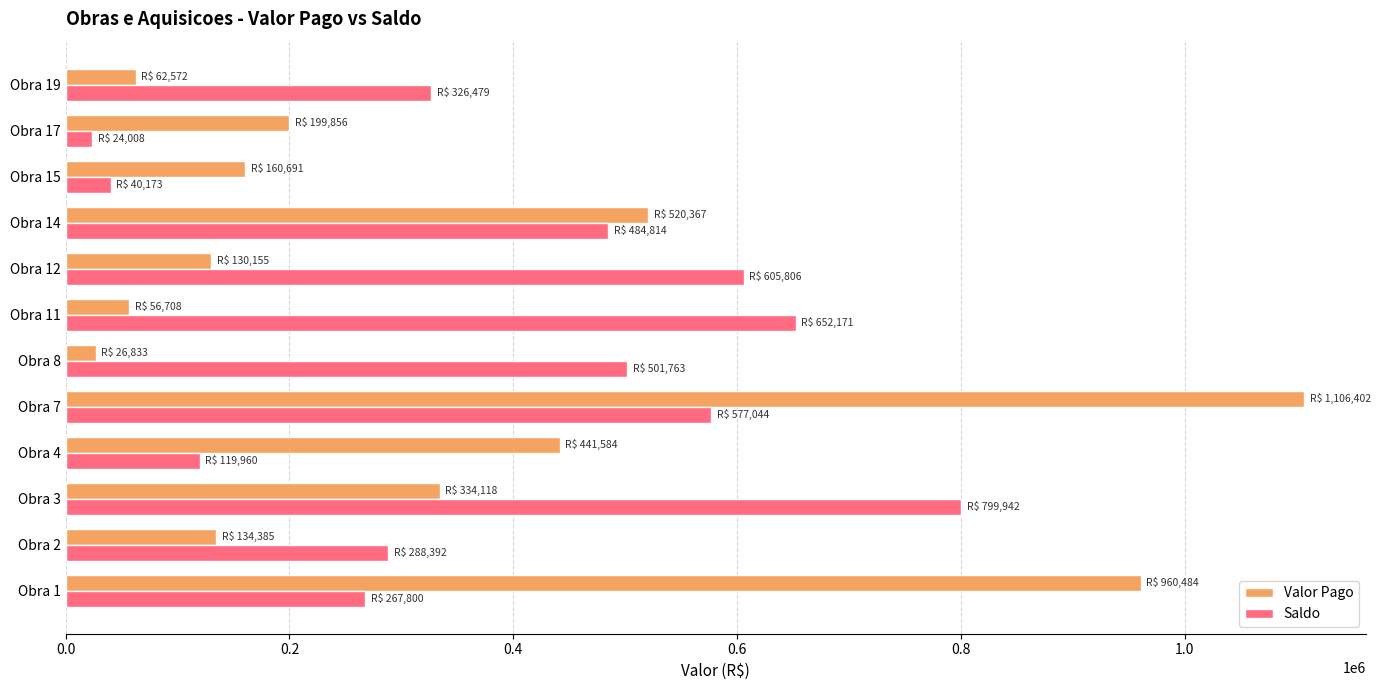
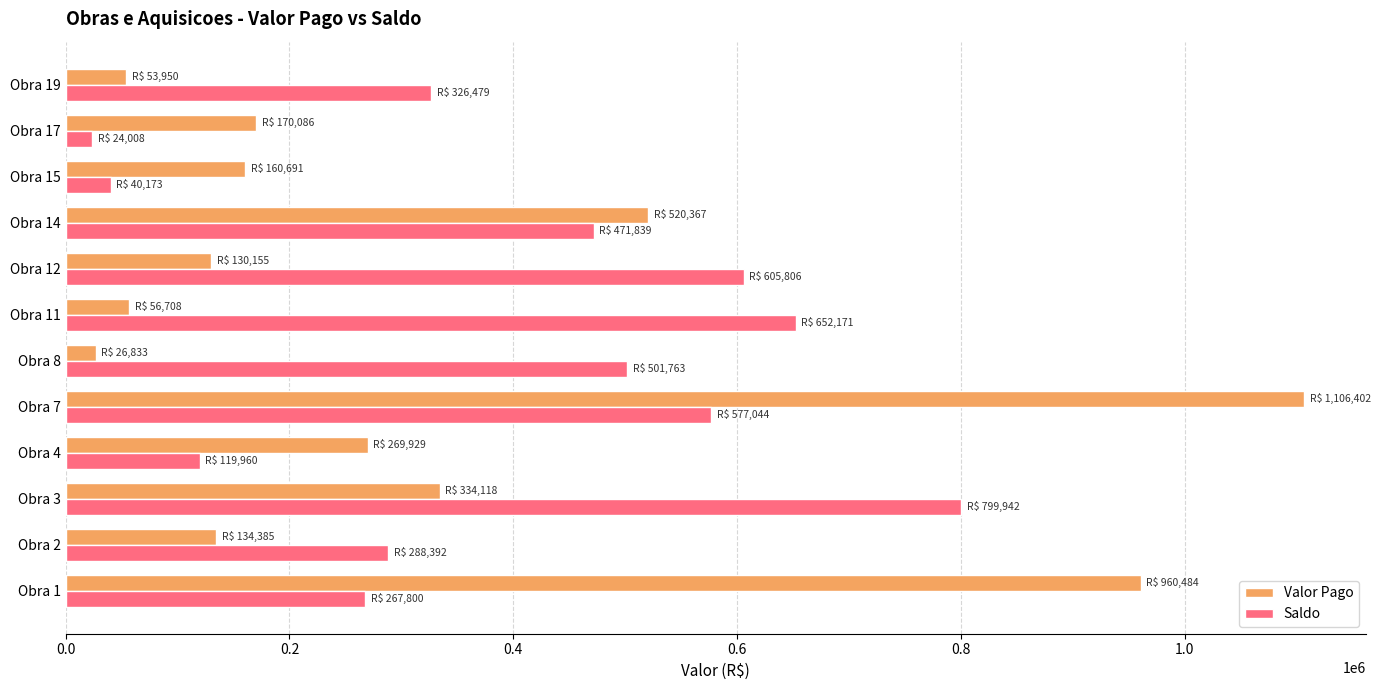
  {
    "Valor Pago": {
-     "Obra 19": "62,572",
-     "Obra 17": "199,856",
+     "Obra 19": "53,950",
+     "Obra 17": "170,086",
      "Obra 15": "160,691",
      "Obra 14": "520,367",
      "Obra 12": "130,155",
      "Obra 11": "56,708",
      "Obra 8": "26,833",
      "Obra 7": "1,106,402",
-     "Obra 4": "441,584",
+     "Obra 4": "269,929",
      "Obra 3": "334,118",
      "Obra 2": "134,385",
      "Obra 1": "960,484"
    },
    "Saldo": {
      "Obra 19": "326,479",
      "Obra 17": "24,008",
      "Obra 15": "40,173",
-     "Obra 14": "484,814",
+     "Obra 14": "471,839",
      "Obra 12": "605,806",
      "Obra 11": "652,171",
      "Obra 8": "501,763",
      "Obra 7": "577,044",
      "Obra 4": "119,960",
      "Obra 3": "799,942",
      "Obra 2": "288,392",
      "Obra 1": "267,800"
    }
  }
